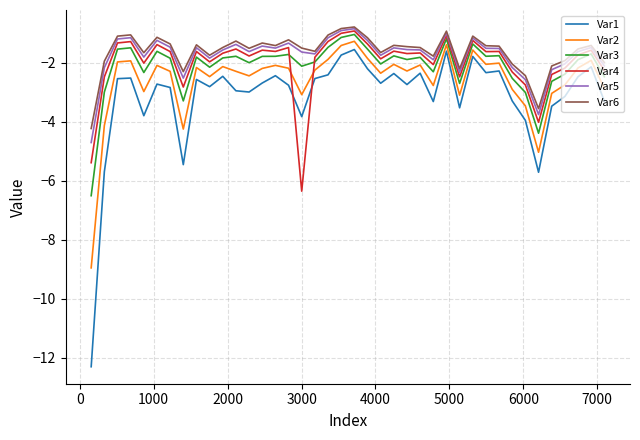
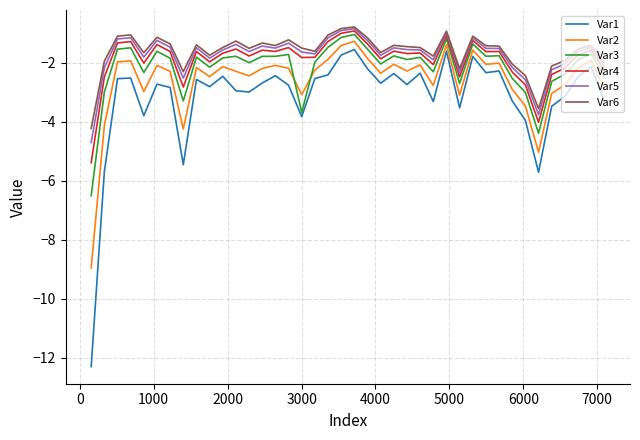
  {
    "Var1": {
      "3000": -3.8
    },
    "Var2": {
      "3000": -3.1
    },
    "Var3": {
-     "3000": -2.1
+     "3000": -3.7
    },
    "Var4": {
-     "3000": -6.4
+     "3000": -1.8
    },
    "Var5": {
      "3000": -1.6
    },
    "Var6": {
      "3000": -1.5
    }
  }
